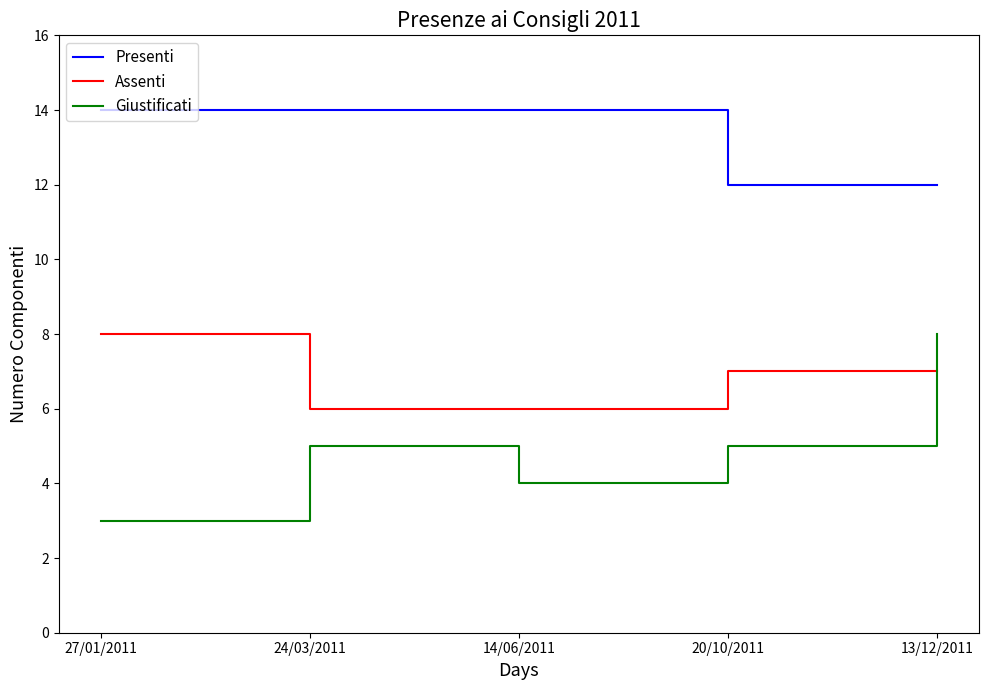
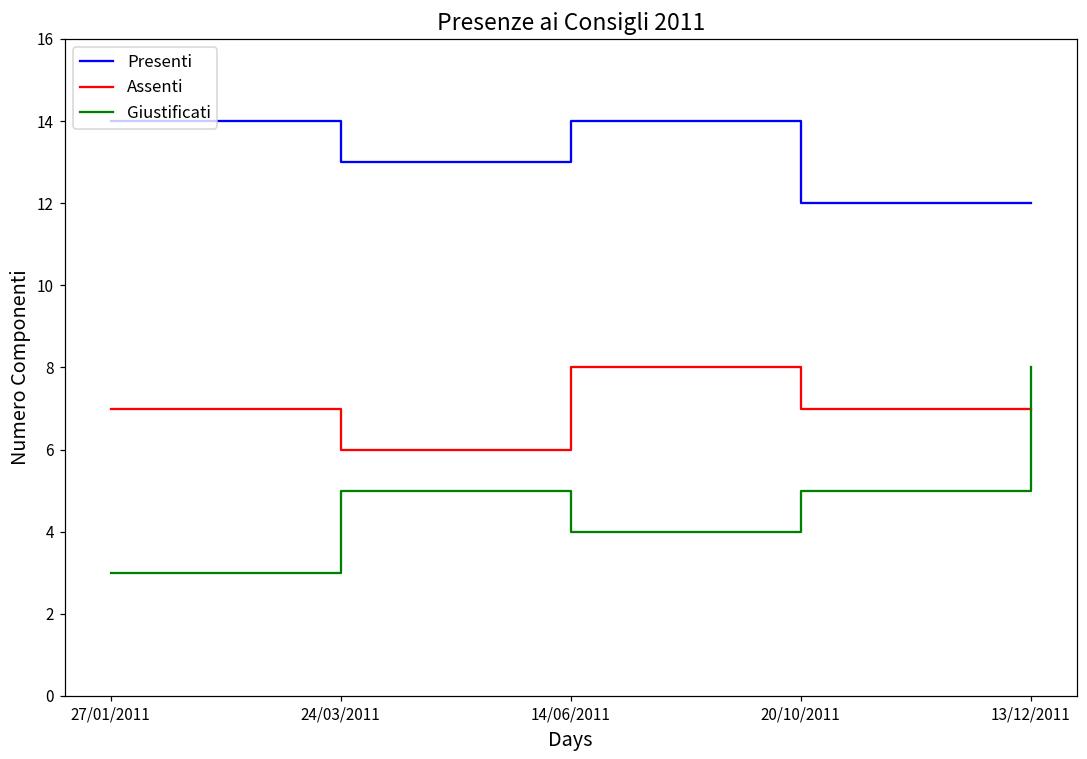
  {
    "Presenti": {
-     "24/03/2011": 14,
+     "24/03/2011": 13,
      "14/06/2011": 14,
      "20/10/2011": 12,
      "13/12/2011": 12
    },
    "Assenti": {
-     "27/01/2011": 8,
+     "27/01/2011": 7,
      "24/03/2011": 6,
-     "14/06/2011": 6,
+     "14/06/2011": 8,
      "20/10/2011": 7,
      "13/12/2011": 7
    },
    "Giustificati": {
      "27/01/2011": 3,
      "24/03/2011": 5,
      "14/06/2011": 4,
      "20/10/2011": 5,
      "13/12/2011": 8
    }
  }
